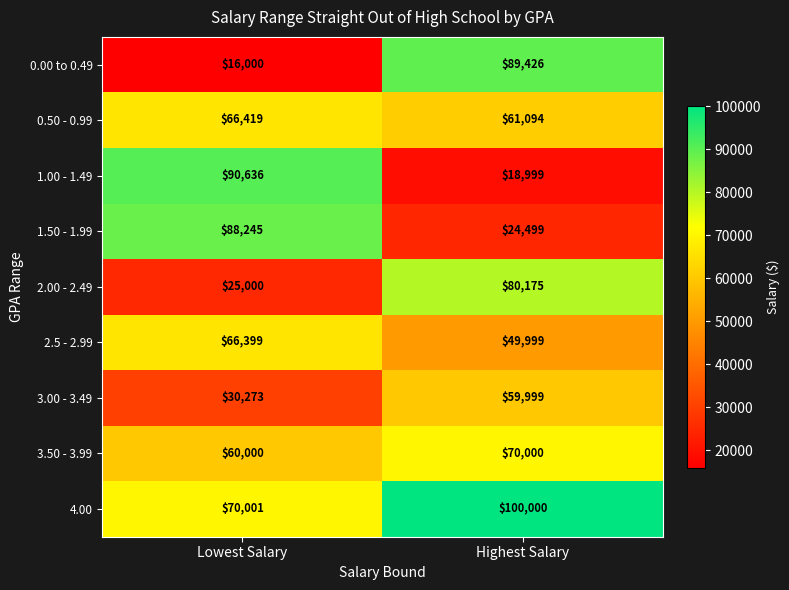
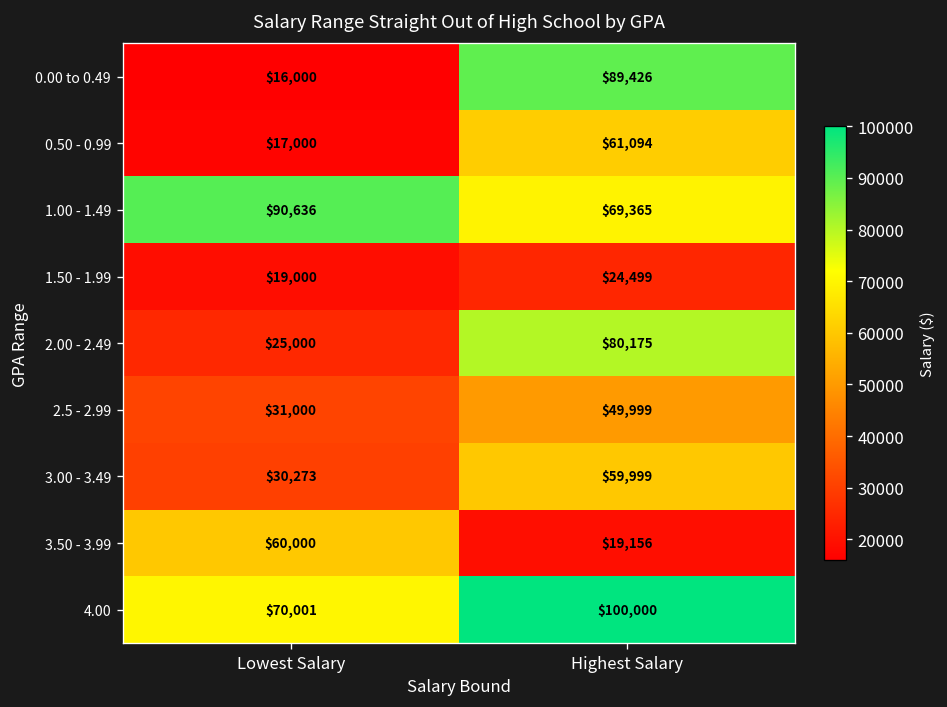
  {
    "0.00 to 0.49": {
      "Lowest Salary": "$16,000",
      "Highest Salary": "$89,426"
    },
    "0.50 - 0.99": {
-     "Lowest Salary": "$66,419",
+     "Lowest Salary": "$17,000",
      "Highest Salary": "$61,094"
    },
    "1.00 - 1.49": {
      "Lowest Salary": "$90,636",
-     "Highest Salary": "$18,999"
+     "Highest Salary": "$69,365"
    },
    "1.50 - 1.99": {
-     "Lowest Salary": "$88,245",
+     "Lowest Salary": "$19,000",
      "Highest Salary": "$24,499"
    },
    "2.00 - 2.49": {
      "Lowest Salary": "$25,000",
      "Highest Salary": "$80,175"
    },
    "2.5 - 2.99": {
-     "Lowest Salary": "$66,399",
+     "Lowest Salary": "$31,000",
      "Highest Salary": "$49,999"
    },
    "3.00 - 3.49": {
      "Lowest Salary": "$30,273",
      "Highest Salary": "$59,999"
    },
    "3.50 - 3.99": {
      "Lowest Salary": "$60,000",
-     "Highest Salary": "$70,000"
+     "Highest Salary": "$19,156"
    },
    "4.00": {
      "Lowest Salary": "$70,001",
      "Highest Salary": "$100,000"
    }
  }
